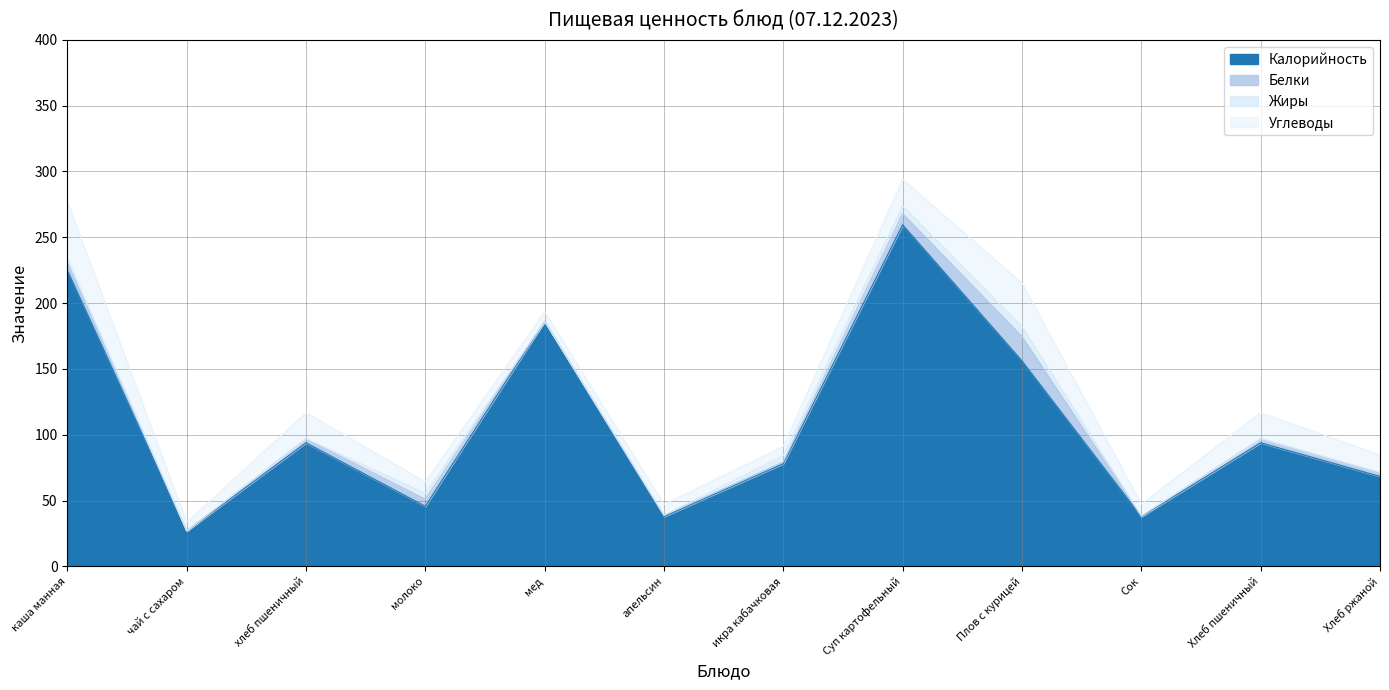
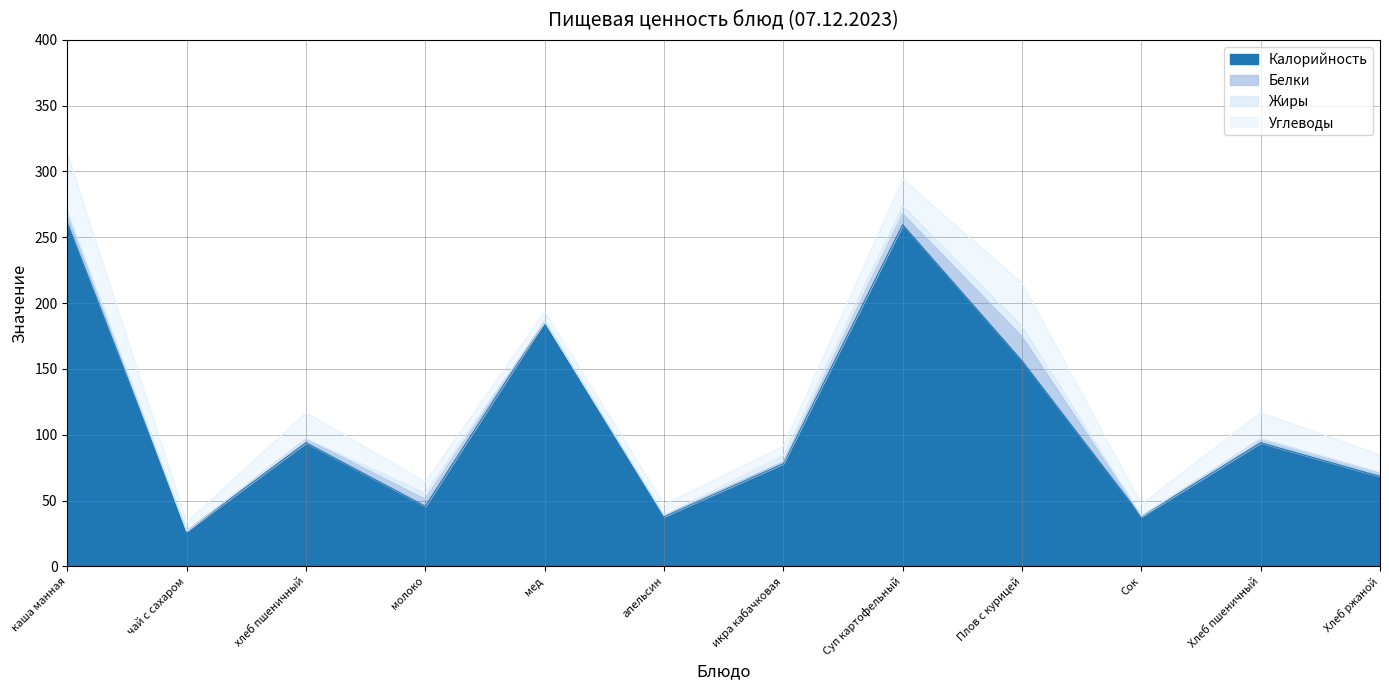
  {
    "Калорийность": {
-     "каша манная": 225,
+     "каша манная": 261,
      "хлеб пшеничный": 94,
      "молоко": 46,
      "Суп картофельный": 260,
      "Плов с курицей": 156,
      "Хлеб пшеничный": 94,
      "Хлеб ржаной": 68
    }
  }
